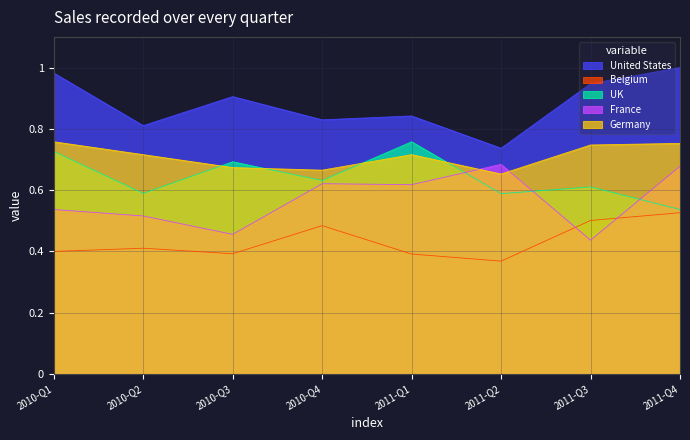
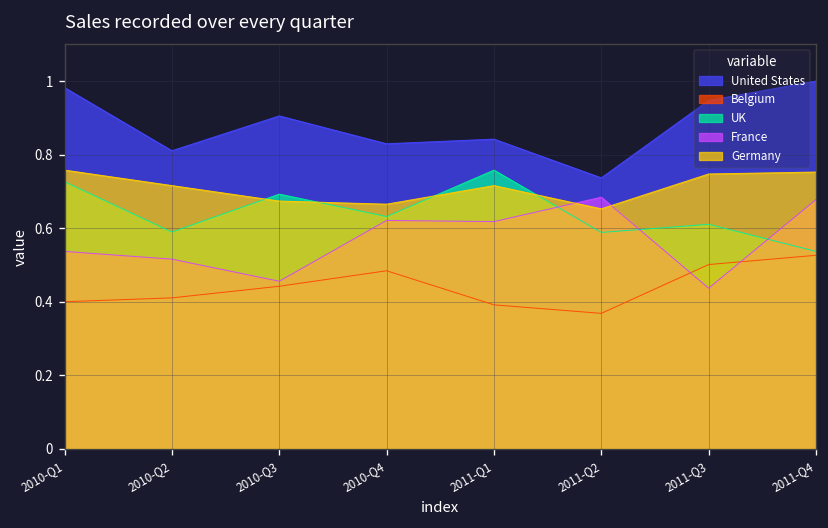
  {
    "United States": {
      "2010-Q1": 0.98,
      "2010-Q2": 0.81,
      "2010-Q3": 0.91,
      "2010-Q4": 0.83,
      "2011-Q1": 0.84,
      "2011-Q2": 0.74,
      "2011-Q4": 1.00
    },
    "Belgium": {
      "2010-Q1": 0.40,
      "2010-Q2": 0.41,
-     "2010-Q3": 0.39,
+     "2010-Q3": 0.44,
      "2010-Q4": 0.48,
      "2011-Q1": 0.39,
      "2011-Q2": 0.37,
      "2011-Q3": 0.50,
      "2011-Q4": 0.53
    },
    "UK": {
      "2010-Q1": 0.73,
      "2010-Q2": 0.59,
      "2010-Q3": 0.69,
      "2010-Q4": 0.63,
      "2011-Q1": 0.76,
      "2011-Q2": 0.59,
      "2011-Q3": 0.61,
      "2011-Q4": 0.54
    },
    "France": {
      "2010-Q1": 0.54,
      "2010-Q2": 0.52,
      "2010-Q3": 0.46,
      "2010-Q4": 0.62,
      "2011-Q1": 0.62,
      "2011-Q2": 0.68,
      "2011-Q3": 0.44,
      "2011-Q4": 0.68
    },
    "Germany": {
      "2010-Q1": 0.76,
      "2010-Q2": 0.72,
      "2010-Q3": 0.67,
      "2010-Q4": 0.67,
      "2011-Q1": 0.72,
      "2011-Q2": 0.65,
      "2011-Q3": 0.75,
      "2011-Q4": 0.75
    }
  }
